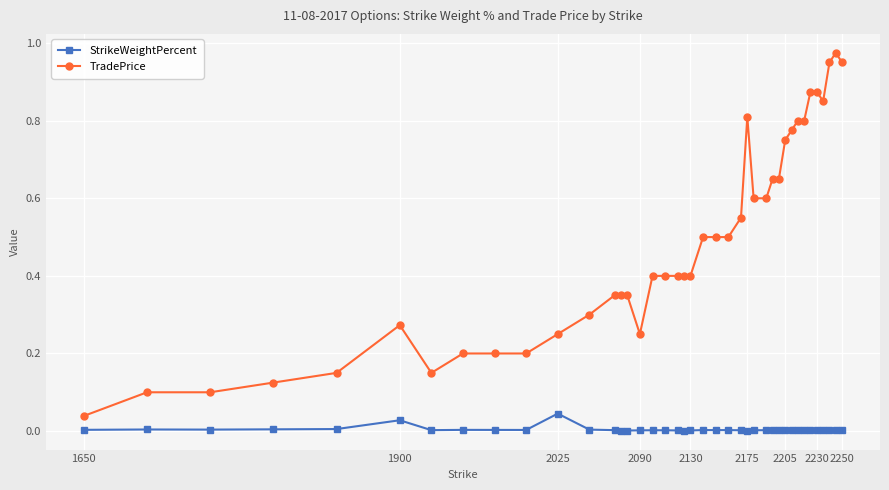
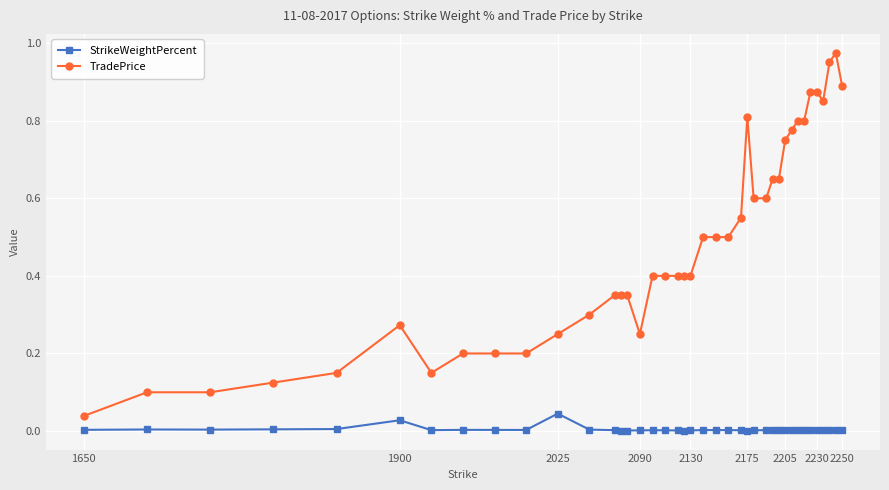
  {
    "StrikeWeightPercent": {
      "1650": 0.00,
      "1900": 0.03,
      "2025": 0.05,
      "2090": 0.00,
      "2130": 0.00,
      "2175": 0.00,
      "2205": 0.00,
      "2230": 0.00,
      "2250": 0.00
    },
    "TradePrice": {
      "1650": 0.04,
      "1900": 0.27,
      "2025": 0.25,
      "2090": 0.25,
      "2130": 0.40,
      "2175": 0.81,
      "2205": 0.75,
      "2230": 0.88,
-     "2250": 0.95
+     "2250": 0.89
    }
  }
